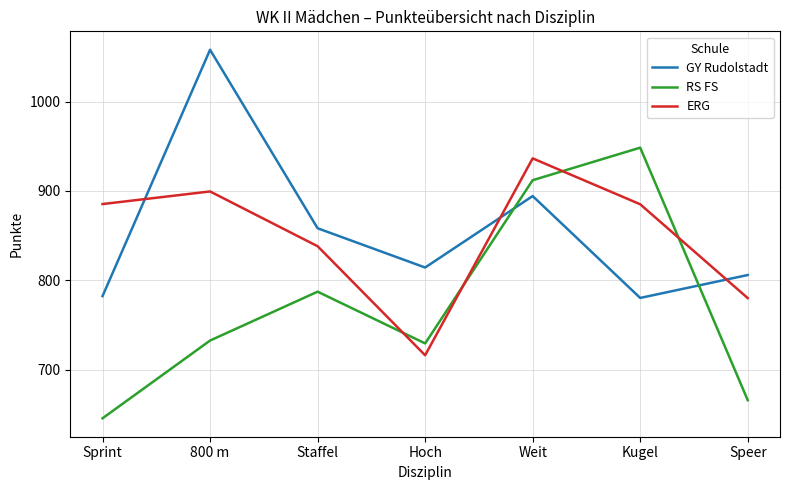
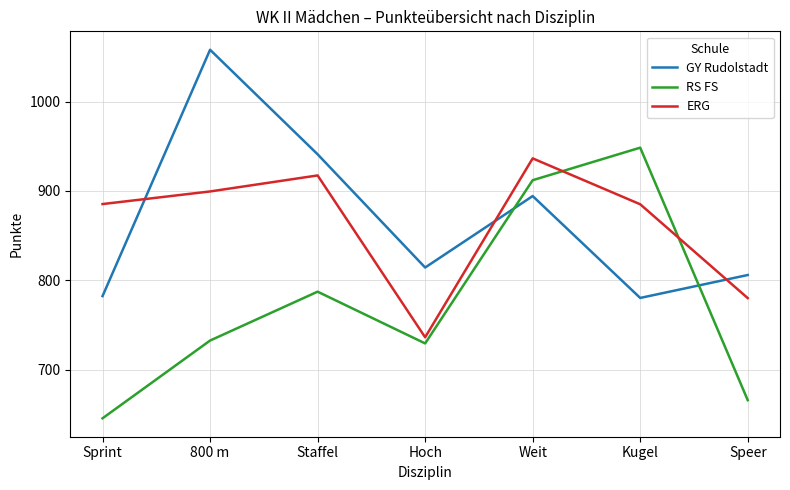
  {
    "GY Rudolstadt": {
      "Sprint": 780,
      "800 m": 1060,
-     "Staffel": 860,
+     "Staffel": 940,
      "Hoch": 810,
      "Weit": 890,
      "Kugel": 780,
      "Speer": 810
    },
    "RS FS": {
      "Sprint": 650,
      "800 m": 730,
      "Staffel": 790,
      "Hoch": 730,
      "Weit": 910,
      "Kugel": 950,
      "Speer": 670
    },
    "ERG": {
      "Sprint": 890,
      "800 m": 900,
-     "Staffel": 840,
-     "Hoch": 720,
+     "Staffel": 920,
+     "Hoch": 740,
      "Weit": 940,
      "Kugel": 890,
      "Speer": 780
    }
  }
